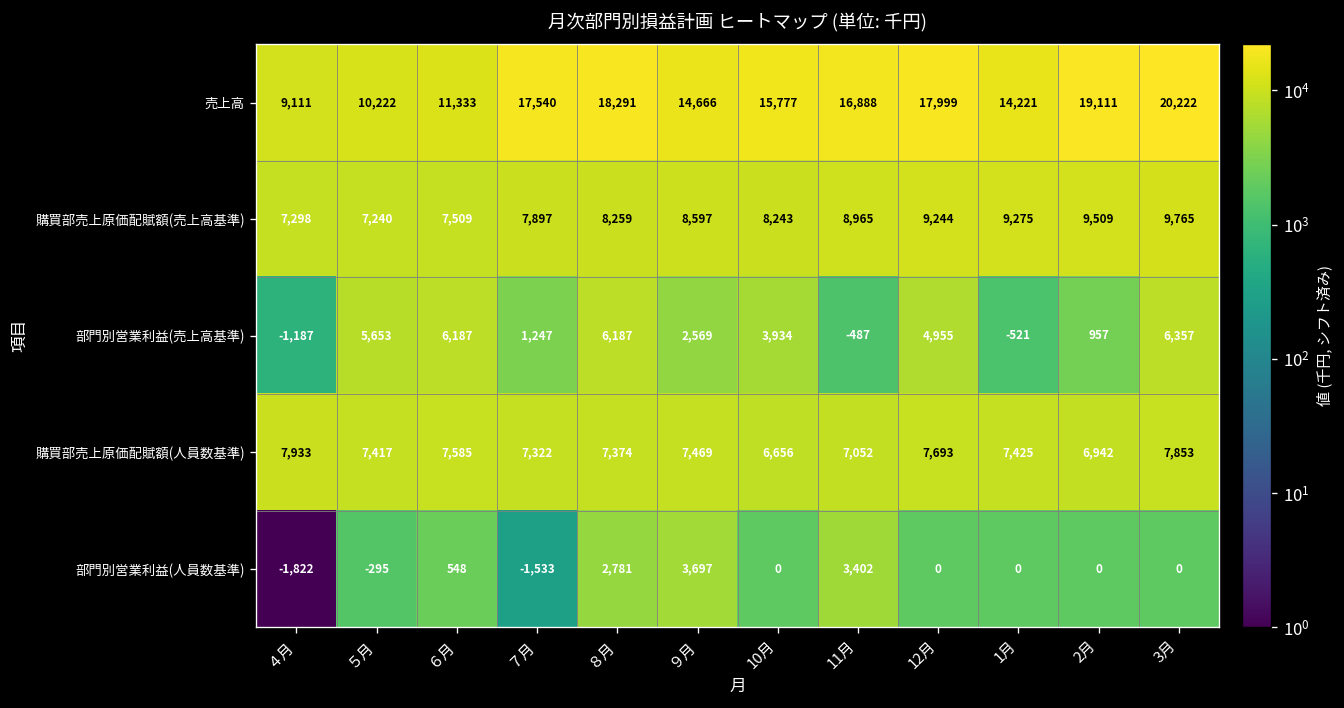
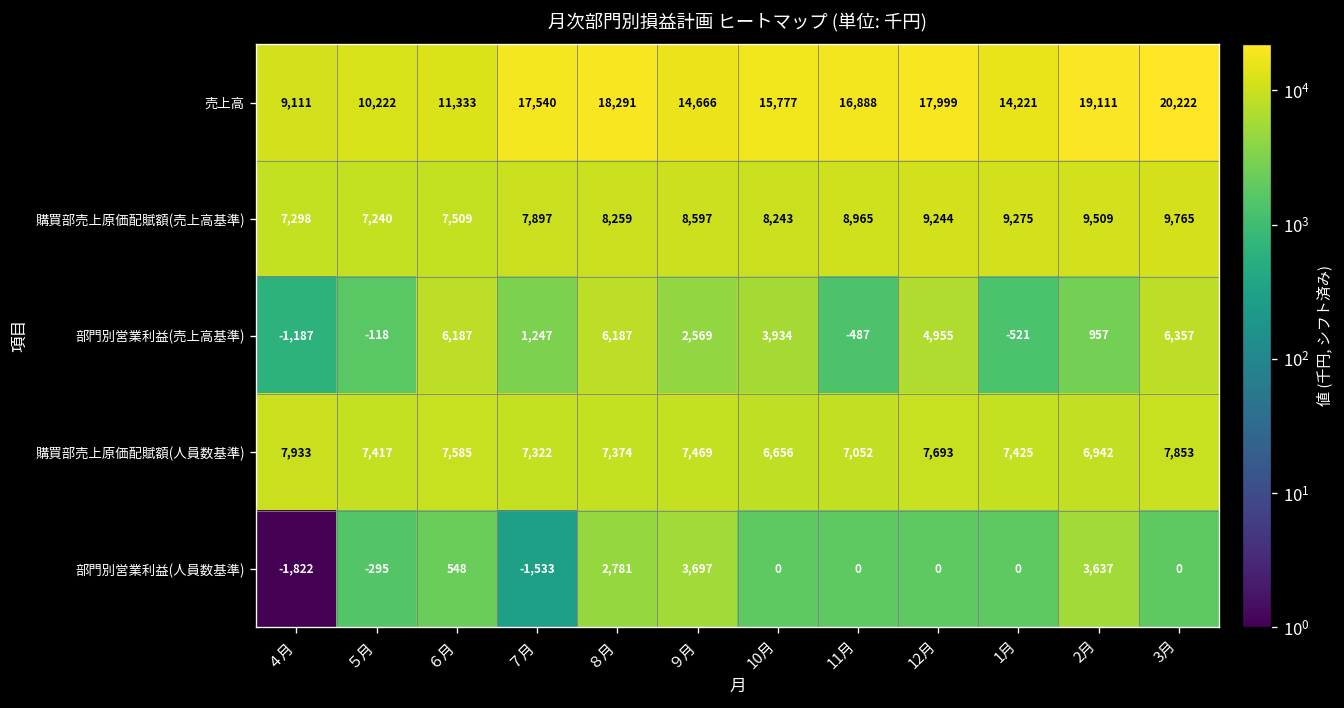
  {
    "売上高": {
      "４月": "9,111",
      "５月": "10,222",
      "６月": "11,333",
      "７月": "17,540",
      "８月": "18,291",
      "９月": "14,666",
      "10月": "15,777",
      "11月": "16,888",
      "12月": "17,999",
      "1月": "14,221",
      "2月": "19,111",
      "3月": "20,222"
    },
    "購買部売上原価配賦額(売上高基準)": {
      "４月": "7,298",
      "５月": "7,240",
      "６月": "7,509",
      "７月": "7,897",
      "８月": "8,259",
      "９月": "8,597",
      "10月": "8,243",
      "11月": "8,965",
      "12月": "9,244",
      "1月": "9,275",
      "2月": "9,509",
      "3月": "9,765"
    },
    "部門別営業利益(売上高基準)": {
      "４月": "-1,187",
-     "５月": "5,653",
+     "５月": "-118",
      "６月": "6,187",
      "７月": "1,247",
      "８月": "6,187",
      "９月": "2,569",
      "10月": "3,934",
      "11月": "-487",
      "12月": "4,955",
      "1月": "-521",
      "2月": "957",
      "3月": "6,357"
    },
    "購買部売上原価配賦額(人員数基準)": {
      "４月": "7,933",
      "５月": "7,417",
      "６月": "7,585",
      "７月": "7,322",
      "８月": "7,374",
      "９月": "7,469",
      "10月": "6,656",
      "11月": "7,052",
      "12月": "7,693",
      "1月": "7,425",
      "2月": "6,942",
      "3月": "7,853"
    },
    "部門別営業利益(人員数基準)": {
      "４月": "-1,822",
      "５月": "-295",
      "６月": "548",
      "７月": "-1,533",
      "８月": "2,781",
      "９月": "3,697",
      "10月": "0",
-     "11月": "3,402",
+     "11月": "0",
      "12月": "0",
      "1月": "0",
-     "2月": "0",
+     "2月": "3,637",
      "3月": "0"
    }
  }
